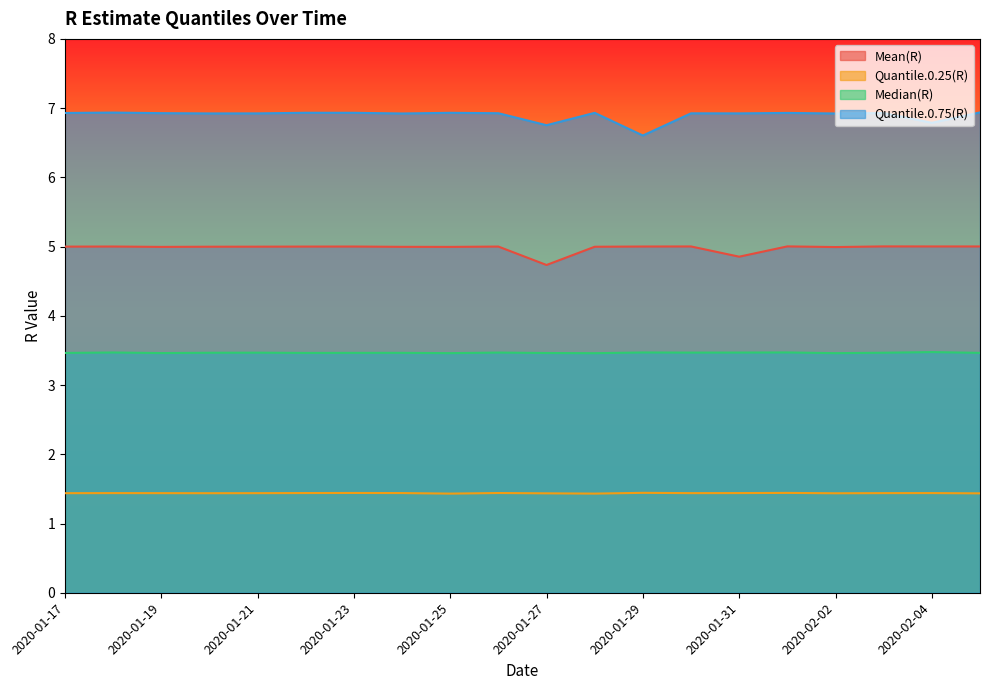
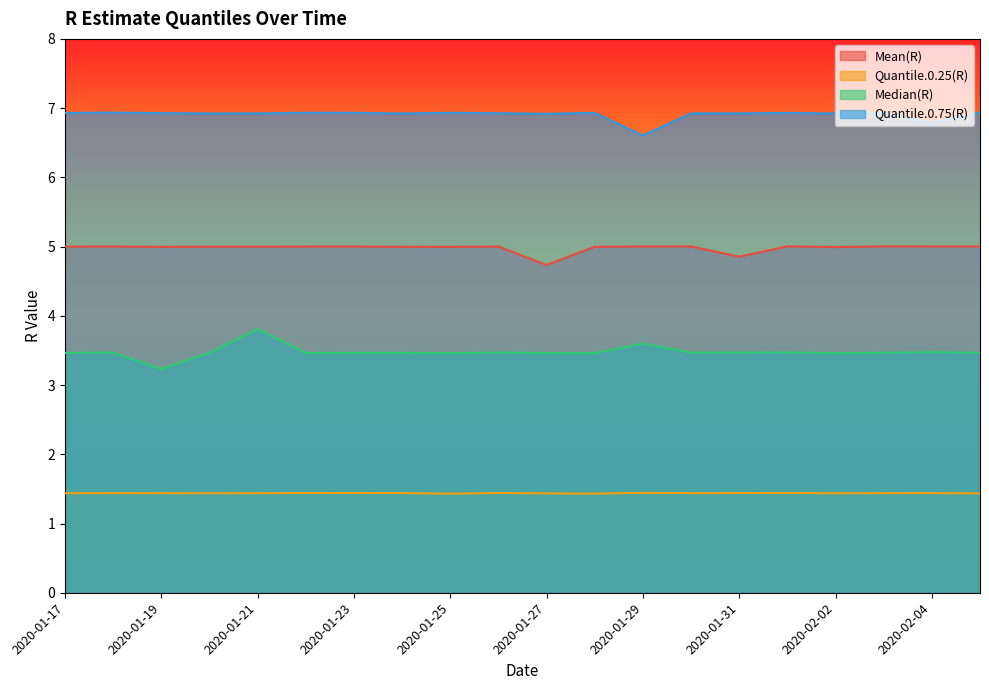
  {
    "Mean(R)": {
      "2020-01-17": 5.0,
      "2020-01-19": 5.0,
      "2020-01-21": 5.0,
      "2020-01-23": 5.0,
      "2020-01-25": 5.0,
      "2020-01-27": 4.7,
      "2020-01-29": 5.0,
      "2020-01-31": 4.9,
      "2020-02-02": 5.0,
      "2020-02-04": 5.0
    },
    "Quantile.0.25(R)": {
      "2020-01-17": 1.4,
      "2020-01-19": 1.4,
      "2020-01-21": 1.4,
      "2020-01-23": 1.4,
      "2020-01-25": 1.4,
      "2020-01-27": 1.4,
      "2020-01-29": 1.4,
      "2020-01-31": 1.4,
      "2020-02-02": 1.4,
      "2020-02-04": 1.4
    },
    "Median(R)": {
      "2020-01-17": 3.5,
-     "2020-01-19": 3.5,
-     "2020-01-21": 3.5,
+     "2020-01-19": 3.2,
+     "2020-01-21": 3.8,
      "2020-01-23": 3.5,
      "2020-01-25": 3.5,
      "2020-01-27": 3.5,
-     "2020-01-29": 3.5,
+     "2020-01-29": 3.6,
      "2020-01-31": 3.5,
      "2020-02-02": 3.5,
      "2020-02-04": 3.5
    },
    "Quantile.0.75(R)": {
      "2020-01-17": 6.9,
      "2020-01-19": 6.9,
      "2020-01-21": 6.9,
      "2020-01-23": 6.9,
      "2020-01-25": 6.9,
-     "2020-01-27": 6.8,
+     "2020-01-27": 6.9,
      "2020-01-29": 6.6,
      "2020-01-31": 6.9
    }
  }
